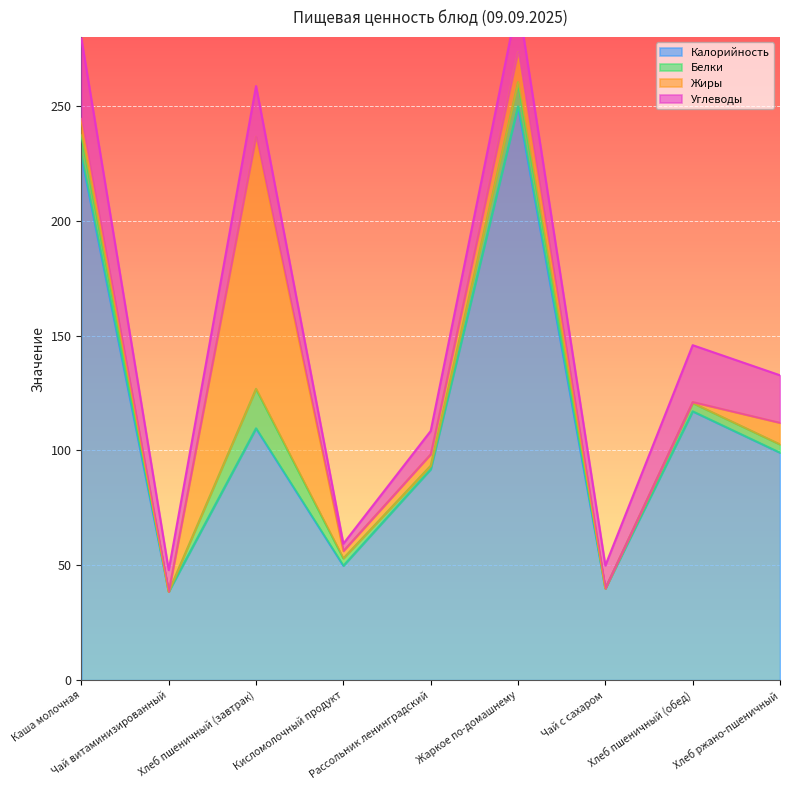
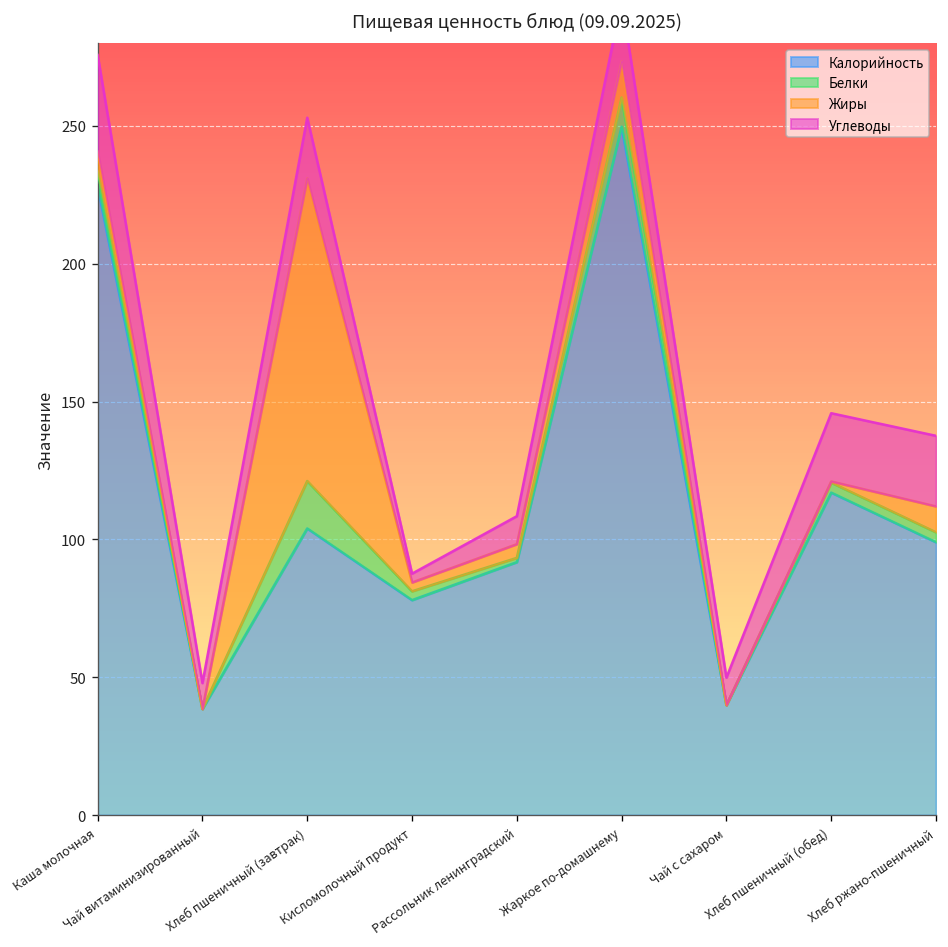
  {
    "Калорийность": {
      "Каша молочная": 228,
-     "Хлеб пшеничный (завтрак)": 110,
-     "Кисломолочный продукт": 50,
+     "Хлеб пшеничный (завтрак)": 104,
+     "Кисломолочный продукт": 78,
      "Рассольник ленинградский": 92,
      "Жаркое по-домашнему": 250,
      "Хлеб пшеничный (обед)": 117,
      "Хлеб ржано-пшеничный": 99
    },
    "Белки": {
-     "Каша молочная": 9,
+     "Каша молочная": 6,
      "Хлеб пшеничный (завтрак)": 17,
      "Кисломолочный продукт": 3,
      "Рассольник ленинградский": 2,
      "Жаркое по-домашнему": 11,
      "Хлеб ржано-пшеничный": 4
    },
    "Жиры": {
      "Каша молочная": 7,
      "Хлеб пшеничный (завтрак)": 110,
      "Кисломолочный продукт": 3,
      "Рассольник ленинградский": 5,
      "Жаркое по-домашнему": 13,
      "Хлеб ржано-пшеничный": 9
    },
    "Углеводы": {
      "Каша молочная": 35,
      "Чай витаминизированный": 9,
      "Хлеб пшеничный (завтрак)": 22,
      "Кисломолочный продукт": 3,
      "Рассольник ленинградский": 10,
      "Чай с сахаром": 10,
      "Хлеб пшеничный (обед)": 25,
-     "Хлеб ржано-пшеничный": 21
+     "Хлеб ржано-пшеничный": 26
    }
  }
